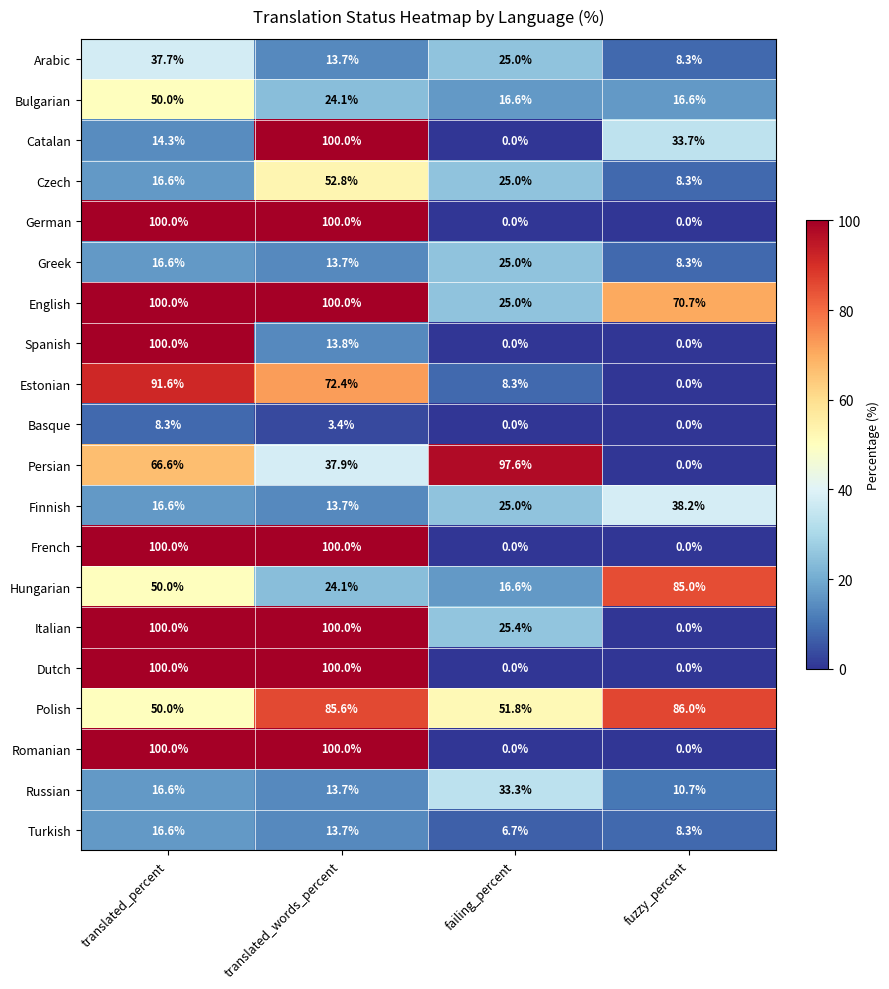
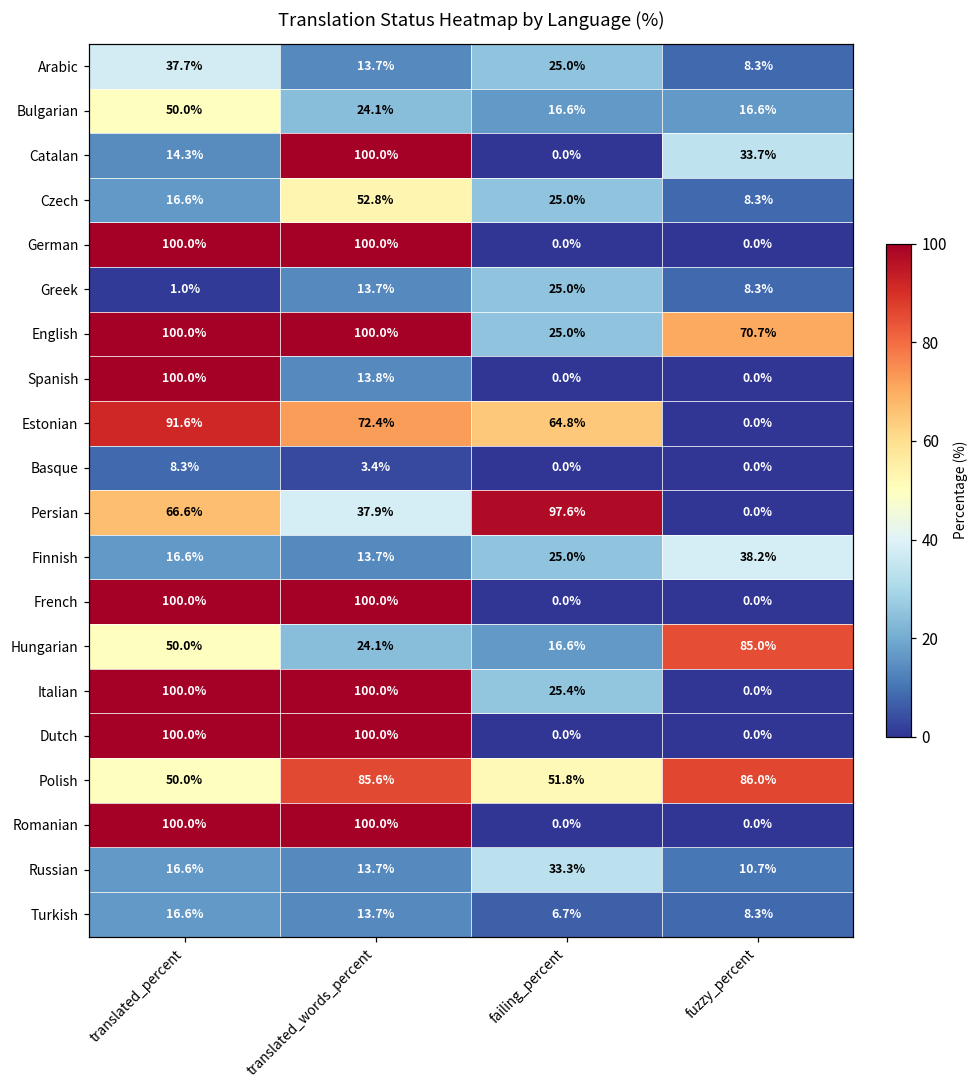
  {
    "Arabic": {
      "translated_percent": "37.7%",
      "translated_words_percent": "13.7%",
      "failing_percent": "25.0%",
      "fuzzy_percent": "8.3%"
    },
    "Bulgarian": {
      "translated_percent": "50.0%",
      "translated_words_percent": "24.1%",
      "failing_percent": "16.6%",
      "fuzzy_percent": "16.6%"
    },
    "Catalan": {
      "translated_percent": "14.3%",
      "translated_words_percent": "100.0%",
      "failing_percent": "0.0%",
      "fuzzy_percent": "33.7%"
    },
    "Czech": {
      "translated_percent": "16.6%",
      "translated_words_percent": "52.8%",
      "failing_percent": "25.0%",
      "fuzzy_percent": "8.3%"
    },
    "German": {
      "translated_percent": "100.0%",
      "translated_words_percent": "100.0%",
      "failing_percent": "0.0%",
      "fuzzy_percent": "0.0%"
    },
    "Greek": {
-     "translated_percent": "16.6%",
+     "translated_percent": "1.0%",
      "translated_words_percent": "13.7%",
      "failing_percent": "25.0%",
      "fuzzy_percent": "8.3%"
    },
    "English": {
      "translated_percent": "100.0%",
      "translated_words_percent": "100.0%",
      "failing_percent": "25.0%",
      "fuzzy_percent": "70.7%"
    },
    "Spanish": {
      "translated_percent": "100.0%",
      "translated_words_percent": "13.8%",
      "failing_percent": "0.0%",
      "fuzzy_percent": "0.0%"
    },
    "Estonian": {
      "translated_percent": "91.6%",
      "translated_words_percent": "72.4%",
-     "failing_percent": "8.3%",
+     "failing_percent": "64.8%",
      "fuzzy_percent": "0.0%"
    },
    "Basque": {
      "translated_percent": "8.3%",
      "translated_words_percent": "3.4%",
      "failing_percent": "0.0%",
      "fuzzy_percent": "0.0%"
    },
    "Persian": {
      "translated_percent": "66.6%",
      "translated_words_percent": "37.9%",
      "failing_percent": "97.6%",
      "fuzzy_percent": "0.0%"
    },
    "Finnish": {
      "translated_percent": "16.6%",
      "translated_words_percent": "13.7%",
      "failing_percent": "25.0%",
      "fuzzy_percent": "38.2%"
    },
    "French": {
      "translated_percent": "100.0%",
      "translated_words_percent": "100.0%",
      "failing_percent": "0.0%",
      "fuzzy_percent": "0.0%"
    },
    "Hungarian": {
      "translated_percent": "50.0%",
      "translated_words_percent": "24.1%",
      "failing_percent": "16.6%",
      "fuzzy_percent": "85.0%"
    },
    "Italian": {
      "translated_percent": "100.0%",
      "translated_words_percent": "100.0%",
      "failing_percent": "25.4%",
      "fuzzy_percent": "0.0%"
    },
    "Dutch": {
      "translated_percent": "100.0%",
      "translated_words_percent": "100.0%",
      "failing_percent": "0.0%",
      "fuzzy_percent": "0.0%"
    },
    "Polish": {
      "translated_percent": "50.0%",
      "translated_words_percent": "85.6%",
      "failing_percent": "51.8%",
      "fuzzy_percent": "86.0%"
    },
    "Romanian": {
      "translated_percent": "100.0%",
      "translated_words_percent": "100.0%",
      "failing_percent": "0.0%",
      "fuzzy_percent": "0.0%"
    },
    "Russian": {
      "translated_percent": "16.6%",
      "translated_words_percent": "13.7%",
      "failing_percent": "33.3%",
      "fuzzy_percent": "10.7%"
    },
    "Turkish": {
      "translated_percent": "16.6%",
      "translated_words_percent": "13.7%",
      "failing_percent": "6.7%",
      "fuzzy_percent": "8.3%"
    }
  }
